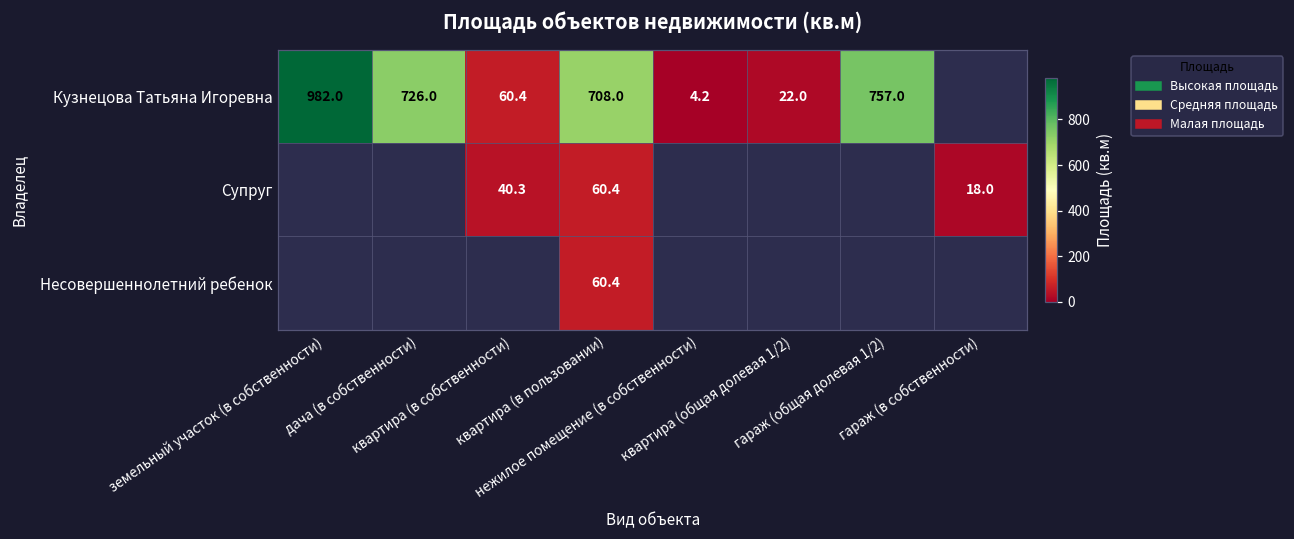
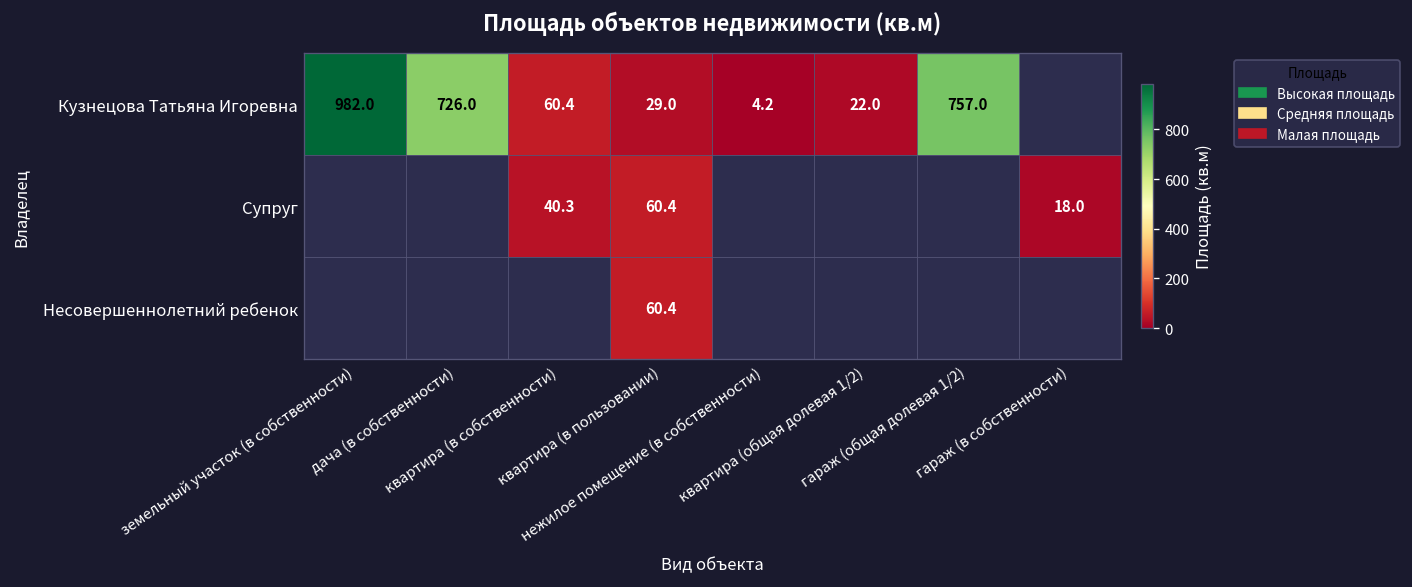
  {
    "Кузнецова Татьяна Игоревна": {
      "земельный участок (в собственности)": 982.0,
      "дача (в собственности)": 726.0,
      "квартира (в собственности)": 60.4,
-     "квартира (в пользовании)": 708.0,
+     "квартира (в пользовании)": 29.0,
      "нежилое помещение (в собственности)": 4.2,
      "квартира (общая долевая 1/2)": 22.0,
      "гараж (общая долевая 1/2)": 757.0
    },
    "Супруг": {
      "квартира (в собственности)": 40.3,
      "квартира (в пользовании)": 60.4,
      "гараж (в собственности)": 18.0
    },
    "Несовершеннолетний ребенок": {
      "квартира (в пользовании)": 60.4
    }
  }
